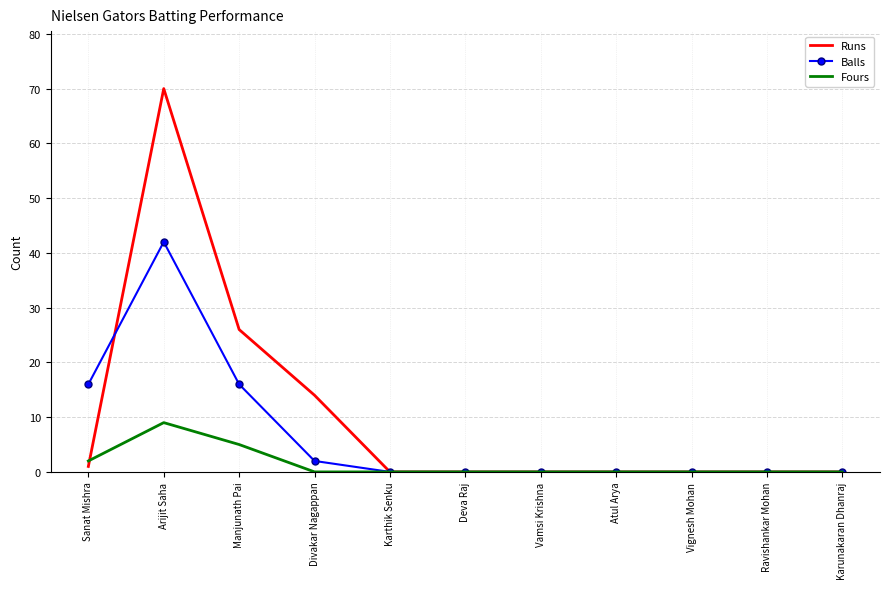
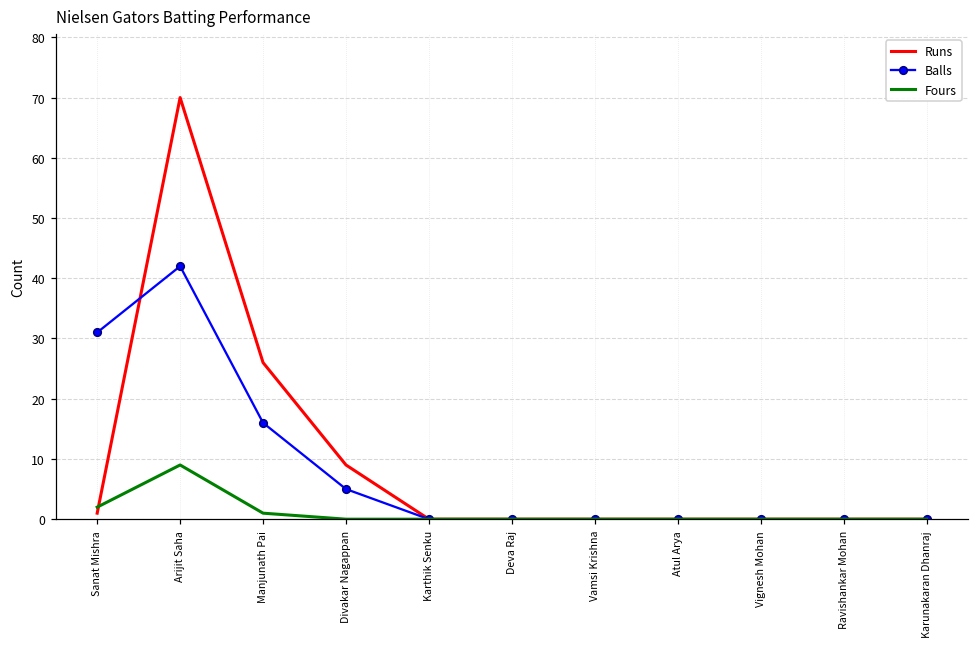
  {
    "Runs": {
      "Sanat Mishra": 1,
      "Arijit Saha": 70,
      "Manjunath Pai": 26,
-     "Divakar Nagappan": 14
+     "Divakar Nagappan": 9
    },
    "Balls": {
-     "Sanat Mishra": 16,
+     "Sanat Mishra": 31,
      "Arijit Saha": 42,
      "Manjunath Pai": 16,
-     "Divakar Nagappan": 2
+     "Divakar Nagappan": 5
    },
    "Fours": {
      "Sanat Mishra": 2,
      "Arijit Saha": 9,
-     "Manjunath Pai": 5,
+     "Manjunath Pai": 1,
      "Divakar Nagappan": 0
    }
  }
